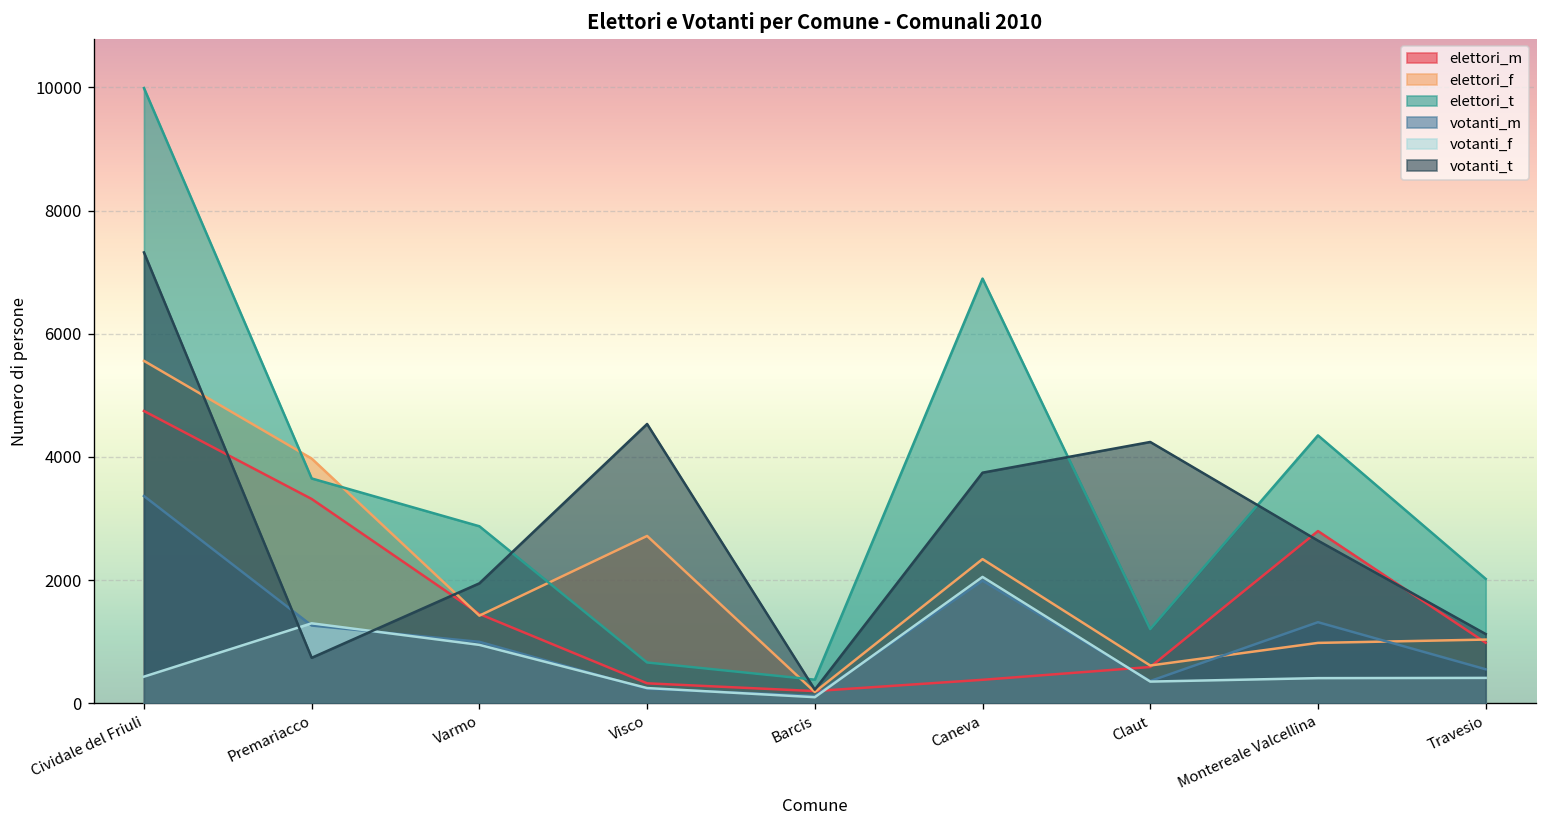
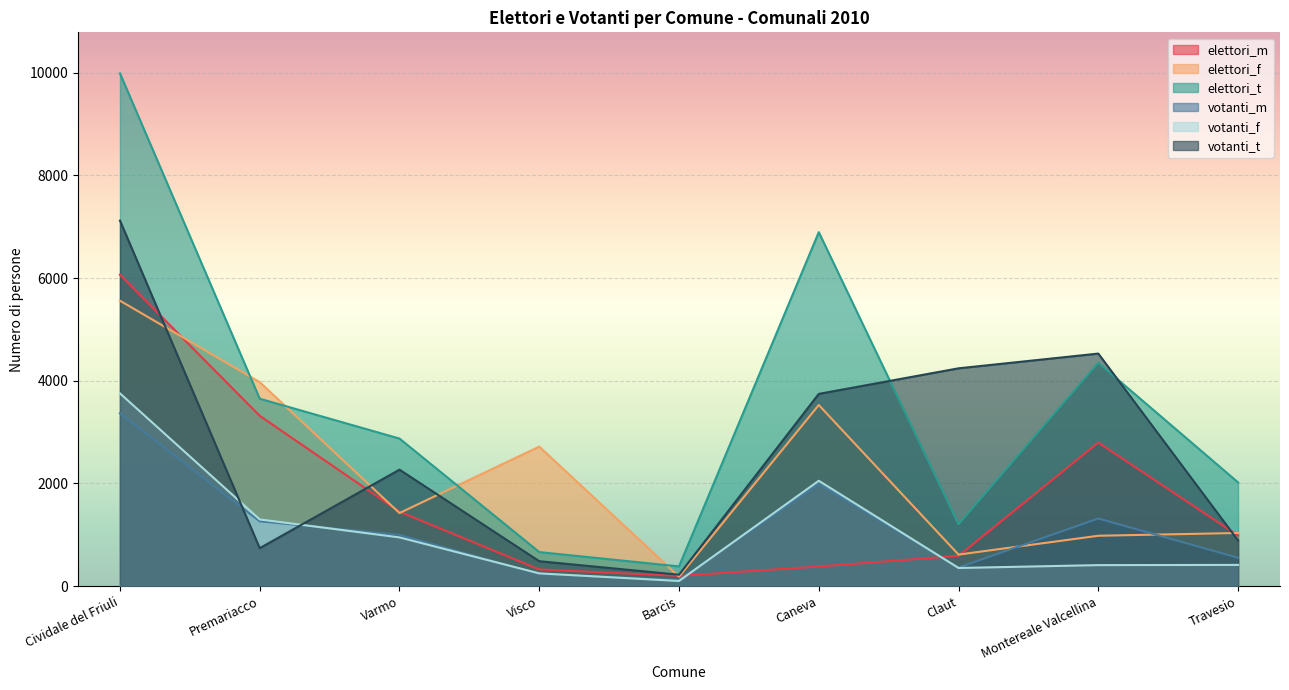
  {
    "elettori_m": {
-     "Cividale del Friuli": 4700,
+     "Cividale del Friuli": 6100,
      "Premariacco": 3300,
      "Visco": 300,
      "Caneva": 400,
      "Montereale Valcellina": 2800,
      "Travesio": 1000
    },
    "elettori_f": {
      "Cividale del Friuli": 5600,
      "Premariacco": 4000,
      "Visco": 2700,
-     "Caneva": 2300,
+     "Caneva": 3500,
      "Montereale Valcellina": 1000,
      "Travesio": 1000
    },
    "votanti_f": {
-     "Cividale del Friuli": 400,
+     "Cividale del Friuli": 3800,
      "Caneva": 2100,
      "Montereale Valcellina": 400,
      "Travesio": 400
    },
    "votanti_t": {
-     "Cividale del Friuli": 7300,
+     "Cividale del Friuli": 7100,
      "Premariacco": 700,
-     "Varmo": 1900,
-     "Visco": 4500,
+     "Varmo": 2300,
+     "Visco": 500,
      "Caneva": 3700,
      "Claut": 4200,
-     "Montereale Valcellina": 2600,
-     "Travesio": 1100
+     "Montereale Valcellina": 4500,
+     "Travesio": 900
    }
  }
